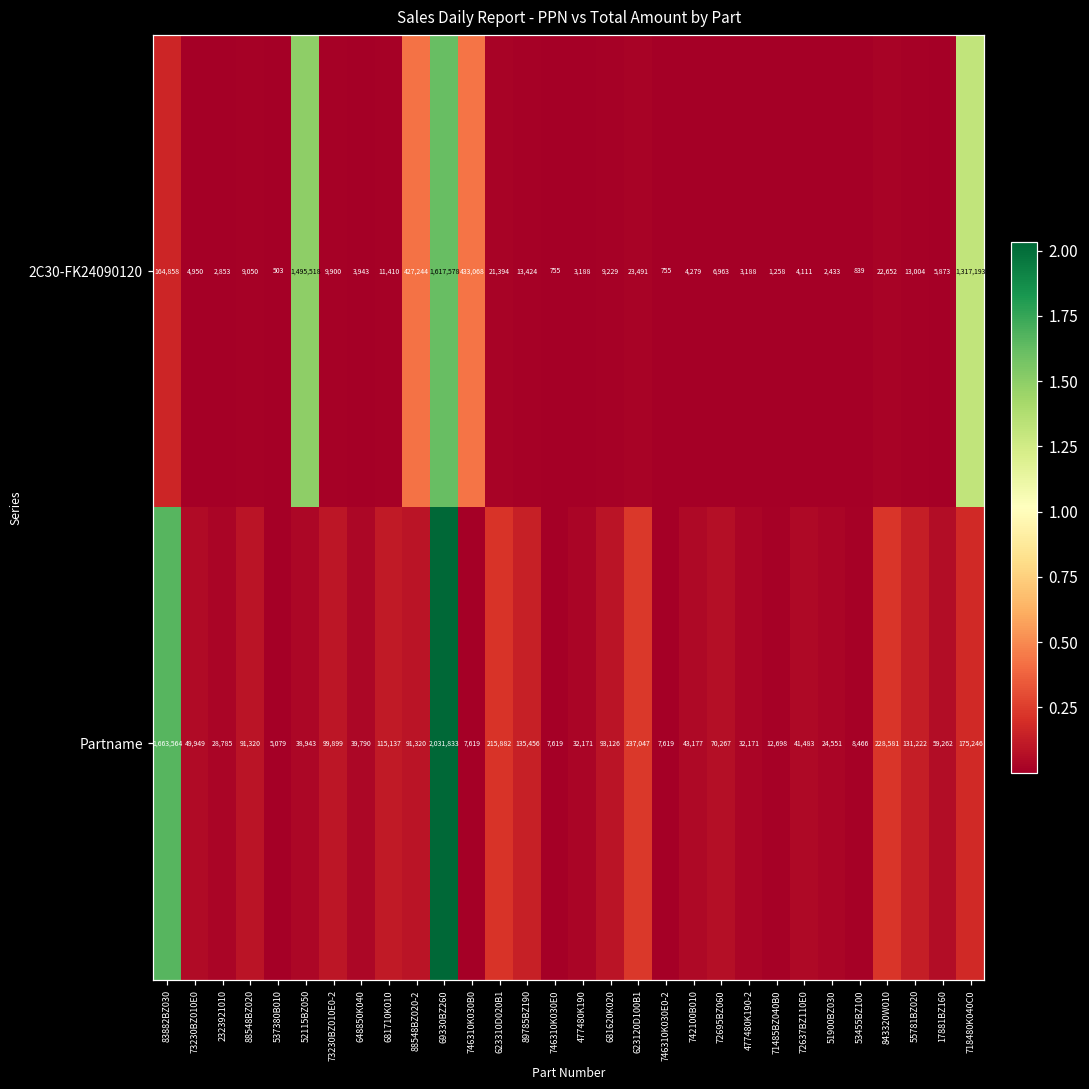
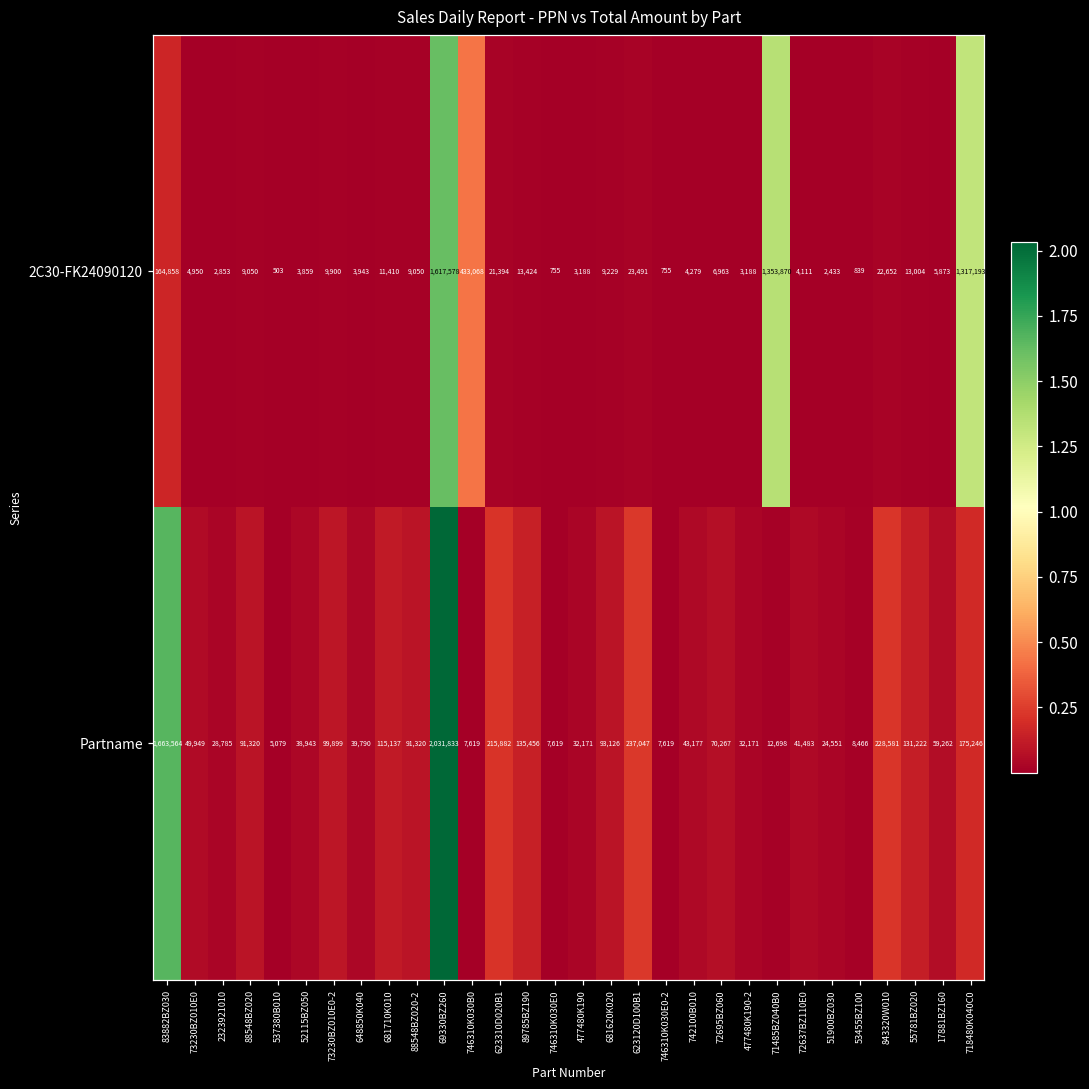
  {
    "2C30-FK24090120": {
      "83882BZ030": "164,858",
      "73230BZ010E0": "4,950",
      "2323921010": "2,853",
      "88548BZ020": "9,050",
      "537380B010": "503",
-     "52115BZ050": "1,495,518",
+     "52115BZ050": "3,859",
      "73230BZ010E0-2": "9,900",
      "648850K040": "3,943",
      "681710K010": "11,410",
-     "88548BZ020-2": "427,244",
+     "88548BZ020-2": "9,050",
      "69330BZ260": "1,617,578",
      "746310K030B0": "433,068",
      "623310D020B1": "21,394",
      "89785BZ190": "13,424",
      "746310K030E0": "755",
      "477480K190": "3,188",
      "681620K020": "9,229",
      "623120D100B1": "23,491",
      "746310K030E0-2": "755",
      "742100B010": "4,279",
      "72695BZ060": "6,963",
      "477480K190-2": "3,188",
-     "71485BZ040B0": "1,258",
+     "71485BZ040B0": "1,353,870",
      "72637BZ110E0": "4,111",
      "51900BZ030": "2,433",
      "53455BZ100": "839",
      "843320W010": "22,652",
      "55781BZ020": "13,004",
      "17881BZ160": "5,873",
      "718480K040C0": "1,317,193"
    },
    "Partname": {
      "83882BZ030": "1,663,564",
      "73230BZ010E0": "49,949",
      "2323921010": "28,785",
      "88548BZ020": "91,320",
      "537380B010": "5,079",
      "52115BZ050": "38,943",
      "73230BZ010E0-2": "99,899",
      "648850K040": "39,790",
      "681710K010": "115,137",
      "88548BZ020-2": "91,320",
      "69330BZ260": "2,031,833",
      "746310K030B0": "7,619",
      "623310D020B1": "215,882",
      "89785BZ190": "135,456",
      "746310K030E0": "7,619",
      "477480K190": "32,171",
      "681620K020": "93,126",
      "623120D100B1": "237,047",
      "746310K030E0-2": "7,619",
      "742100B010": "43,177",
      "72695BZ060": "70,267",
      "477480K190-2": "32,171",
      "71485BZ040B0": "12,698",
      "72637BZ110E0": "41,483",
      "51900BZ030": "24,551",
      "53455BZ100": "8,466",
      "843320W010": "228,581",
      "55781BZ020": "131,222",
      "17881BZ160": "59,262",
      "718480K040C0": "175,246"
    }
  }
